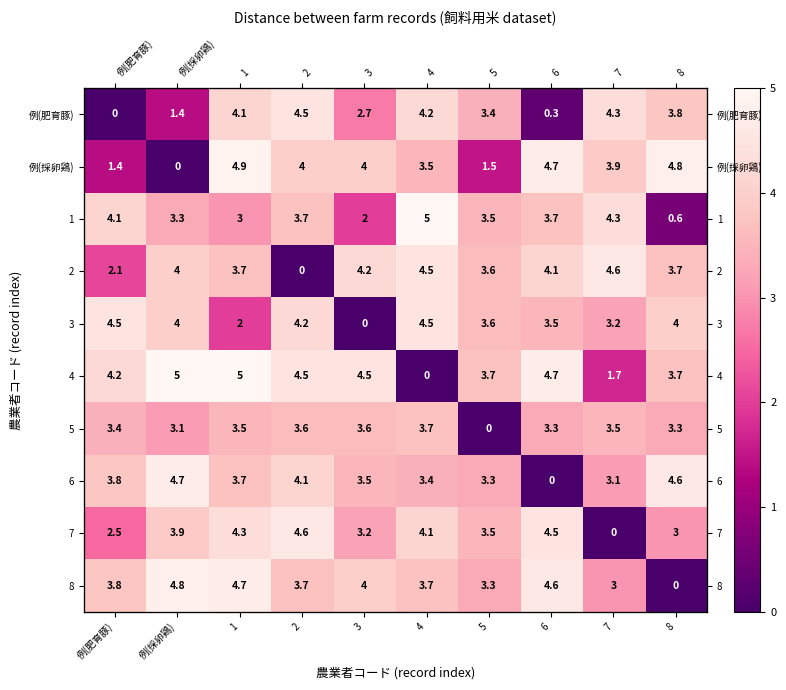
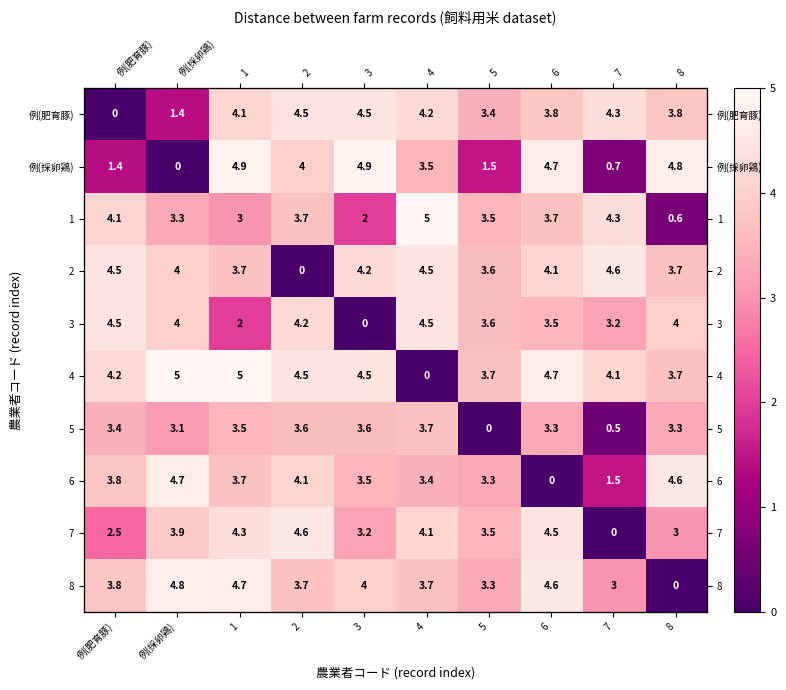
  {
    "例(肥育豚)": {
      "例(肥育豚)": 0,
      "例(採卵鶏)": 1.4,
      "1": 4.1,
      "2": 4.5,
-     "3": 2.7,
+     "3": 4.5,
      "4": 4.2,
      "5": 3.4,
-     "6": 0.3,
+     "6": 3.8,
      "7": 4.3,
      "8": 3.8
    },
    "例(採卵鶏)": {
      "例(肥育豚)": 1.4,
      "例(採卵鶏)": 0,
      "1": 4.9,
      "2": 4,
-     "3": 4,
+     "3": 4.9,
      "4": 3.5,
      "5": 1.5,
      "6": 4.7,
-     "7": 3.9,
+     "7": 0.7,
      "8": 4.8
    },
    "1": {
      "例(肥育豚)": 4.1,
      "例(採卵鶏)": 3.3,
      "1": 3,
      "2": 3.7,
      "3": 2,
      "4": 5,
      "5": 3.5,
      "6": 3.7,
      "7": 4.3,
      "8": 0.6
    },
    "2": {
-     "例(肥育豚)": 2.1,
+     "例(肥育豚)": 4.5,
      "例(採卵鶏)": 4,
      "1": 3.7,
      "2": 0,
      "3": 4.2,
      "4": 4.5,
      "5": 3.6,
      "6": 4.1,
      "7": 4.6,
      "8": 3.7
    },
    "3": {
      "例(肥育豚)": 4.5,
      "例(採卵鶏)": 4,
      "1": 2,
      "2": 4.2,
      "3": 0,
      "4": 4.5,
      "5": 3.6,
      "6": 3.5,
      "7": 3.2,
      "8": 4
    },
    "4": {
      "例(肥育豚)": 4.2,
      "例(採卵鶏)": 5,
      "1": 5,
      "2": 4.5,
      "3": 4.5,
      "4": 0,
      "5": 3.7,
      "6": 4.7,
-     "7": 1.7,
+     "7": 4.1,
      "8": 3.7
    },
    "5": {
      "例(肥育豚)": 3.4,
      "例(採卵鶏)": 3.1,
      "1": 3.5,
      "2": 3.6,
      "3": 3.6,
      "4": 3.7,
      "5": 0,
      "6": 3.3,
-     "7": 3.5,
+     "7": 0.5,
      "8": 3.3
    },
    "6": {
      "例(肥育豚)": 3.8,
      "例(採卵鶏)": 4.7,
      "1": 3.7,
      "2": 4.1,
      "3": 3.5,
      "4": 3.4,
      "5": 3.3,
      "6": 0,
-     "7": 3.1,
+     "7": 1.5,
      "8": 4.6
    },
    "7": {
      "例(肥育豚)": 2.5,
      "例(採卵鶏)": 3.9,
      "1": 4.3,
      "2": 4.6,
      "3": 3.2,
      "4": 4.1,
      "5": 3.5,
      "6": 4.5,
      "7": 0,
      "8": 3
    },
    "8": {
      "例(肥育豚)": 3.8,
      "例(採卵鶏)": 4.8,
      "1": 4.7,
      "2": 3.7,
      "3": 4,
      "4": 3.7,
      "5": 3.3,
      "6": 4.6,
      "7": 3,
      "8": 0
    }
  }
